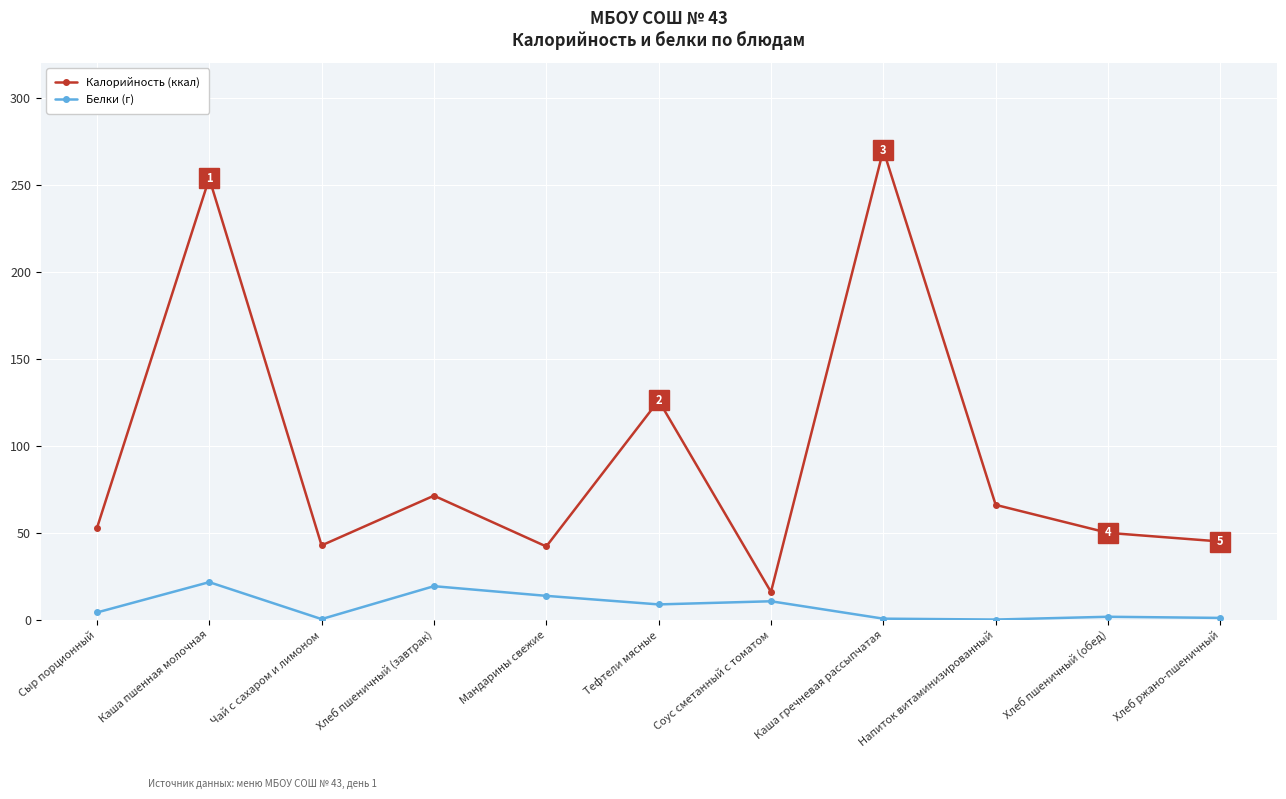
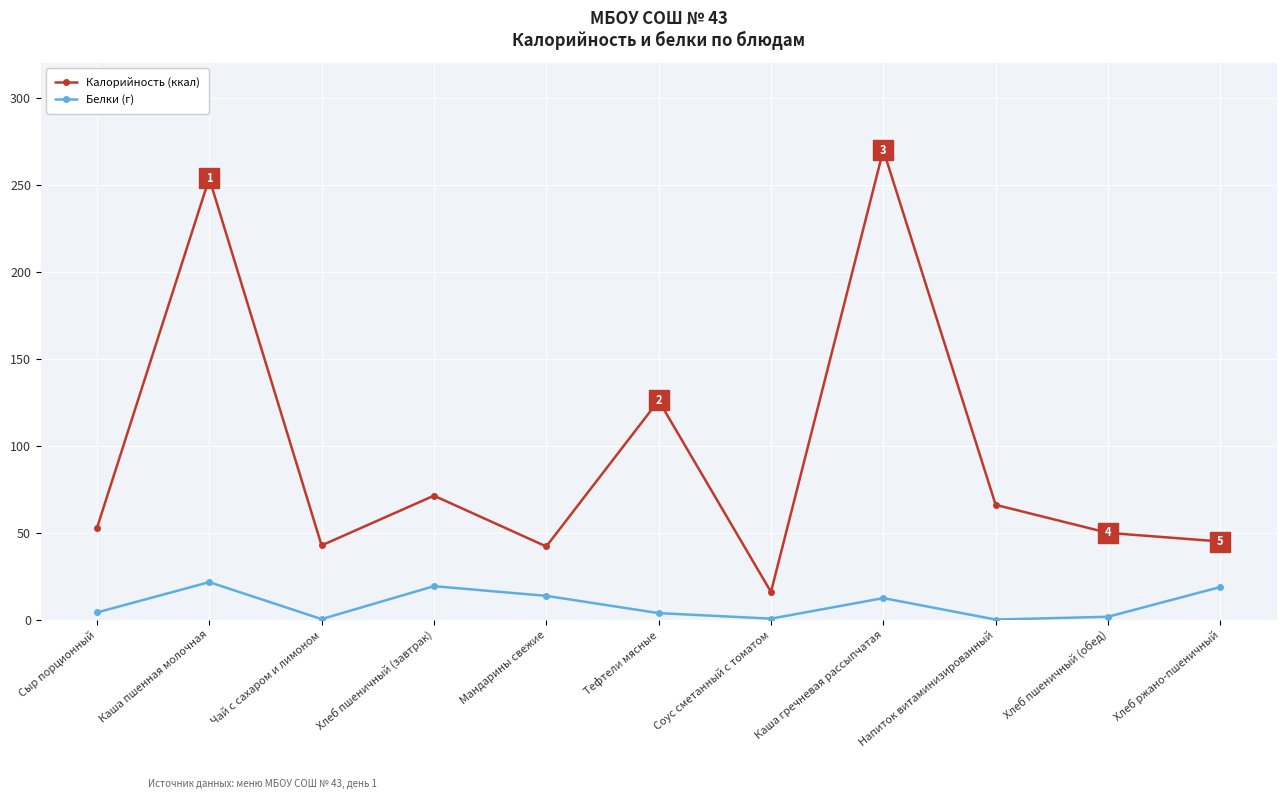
  {
    "Белки (г)": {
      "Сыр порционный": 4,
      "Каша пшенная молочная": 22,
      "Чай с сахаром и лимоном": 0,
      "Хлеб пшеничный (завтрак)": 19,
      "Мандарины свежие": 14,
-     "Тефтели мясные": 9,
-     "Соус сметанный с томатом": 11,
-     "Каша гречневая рассыпчатая": 1,
+     "Тефтели мясные": 4,
+     "Соус сметанный с томатом": 1,
+     "Каша гречневая рассыпчатая": 12,
      "Напиток витаминизированный": 0,
      "Хлеб пшеничный (обед)": 2,
-     "Хлеб ржано-пшеничный": 1
+     "Хлеб ржано-пшеничный": 19
    }
  }
